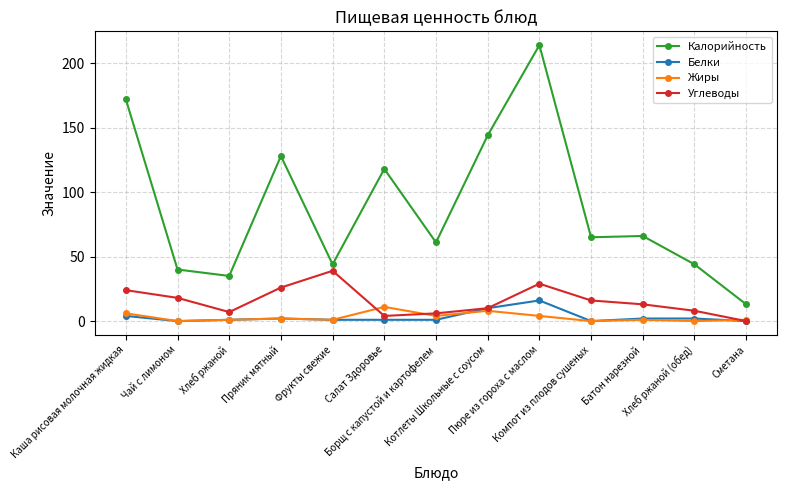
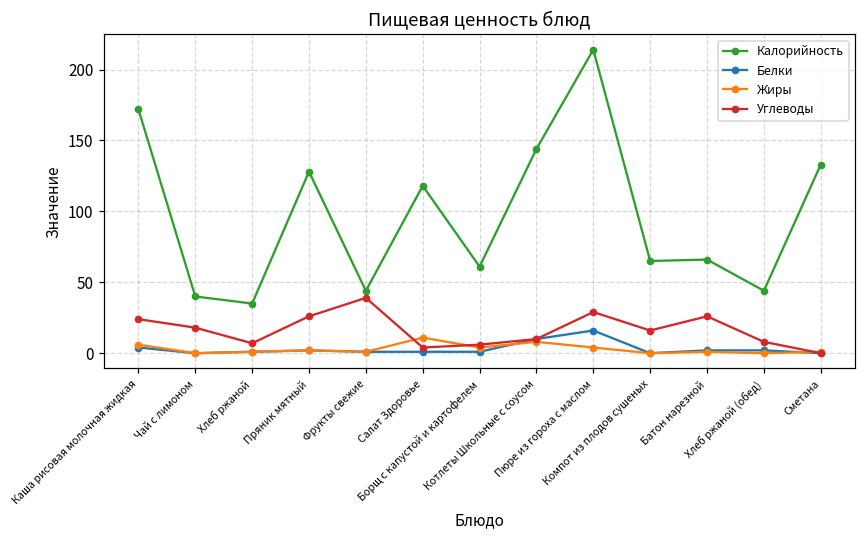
  {
    "Калорийность": {
      "Каша рисовая молочная жидкая": 172,
      "Чай с лимоном": 40,
      "Хлеб ржаной": 35,
      "Пряник мятный": 128,
      "Фрукты свежие": 44,
      "Салат Здоровье": 118,
      "Борщ с капустой и картофелем": 61,
      "Котлеты Школьные с соусом": 144,
      "Пюре из гороха с маслом": 214,
      "Компот из плодов сушеных": 65,
      "Батон нарезной": 66,
      "Хлеб ржаной (обед)": 44,
-     "Сметана": 13
+     "Сметана": 133
    },
    "Белки": {
      "Салат Здоровье": 1,
      "Борщ с капустой и картофелем": 1,
      "Пюре из гороха с маслом": 16,
      "Хлеб ржаной (обед)": 2
    },
    "Жиры": {
      "Салат Здоровье": 11,
      "Котлеты Школьные с соусом": 8,
      "Пюре из гороха с маслом": 4,
      "Хлеб ржаной (обед)": 0
    },
    "Углеводы": {
      "Каша рисовая молочная жидкая": 24,
      "Чай с лимоном": 18,
      "Хлеб ржаной": 7,
      "Пряник мятный": 26,
      "Фрукты свежие": 39,
      "Салат Здоровье": 4,
      "Пюре из гороха с маслом": 29,
      "Компот из плодов сушеных": 16,
-     "Батон нарезной": 13,
+     "Батон нарезной": 26,
      "Хлеб ржаной (обед)": 8
    }
  }
